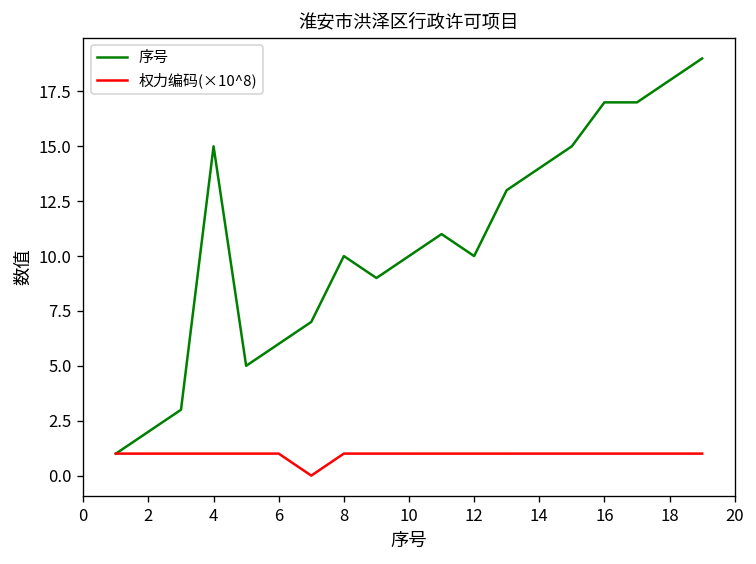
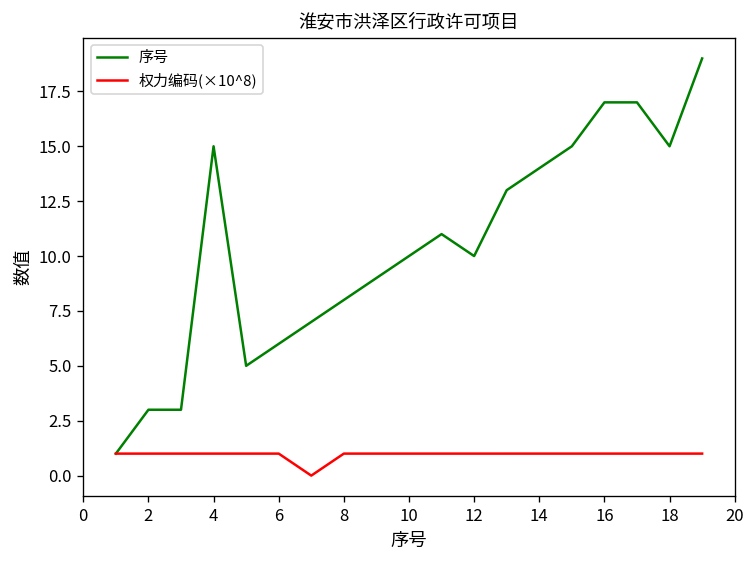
  {
    "序号": {
-     "2": 2,
+     "2": 3,
      "4": 15,
      "6": 6,
-     "8": 10,
+     "8": 8,
      "10": 10,
      "12": 10,
      "14": 14,
      "16": 17,
-     "18": 18
+     "18": 15
    },
    "权力编码(×10^8)": {
      "2": 1,
      "4": 1,
      "6": 1,
      "8": 1,
      "10": 1,
      "12": 1,
      "14": 1,
      "16": 1,
      "18": 1
    }
  }
